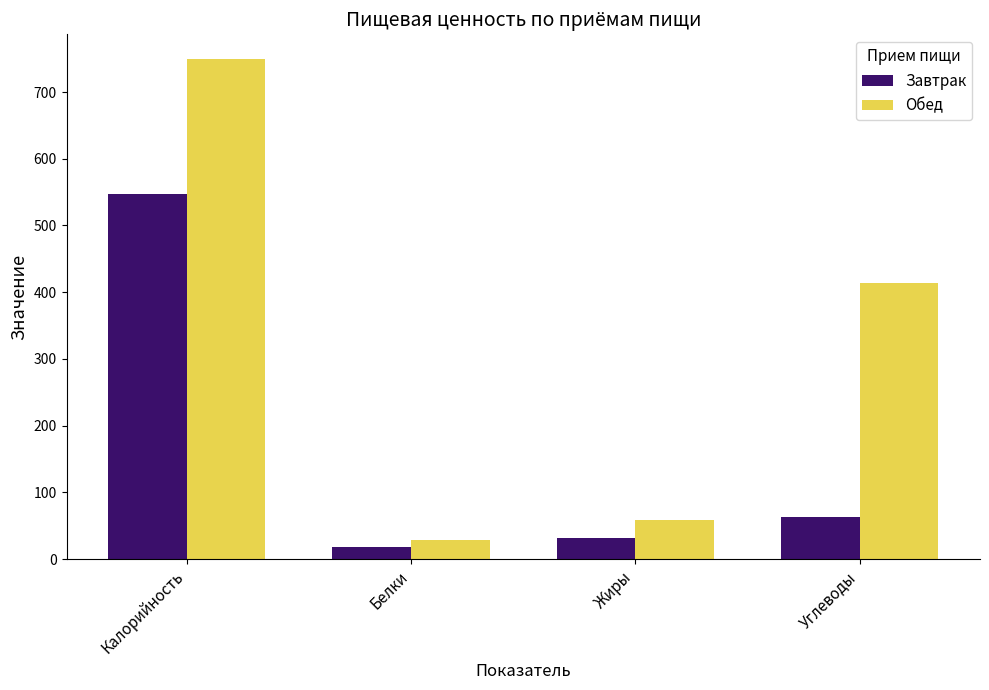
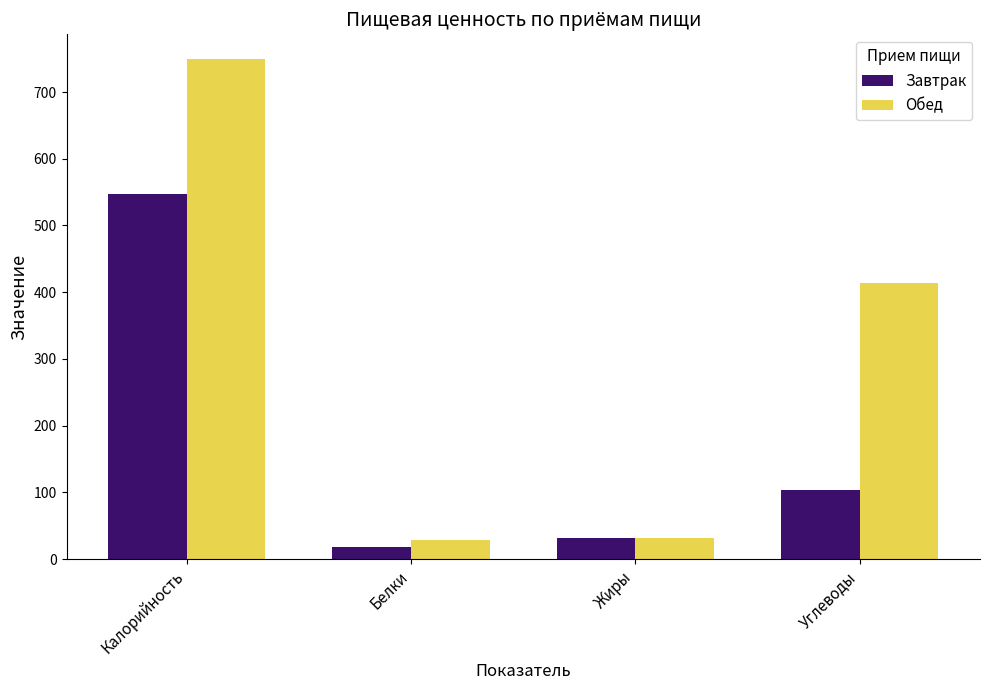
  {
    "Завтрак": {
      "Калорийность": 550,
      "Белки": 20,
      "Жиры": 30,
-     "Углеводы": 60
+     "Углеводы": 100
    },
    "Обед": {
      "Калорийность": 750,
      "Белки": 30,
-     "Жиры": 60,
+     "Жиры": 30,
      "Углеводы": 410
    }
  }
